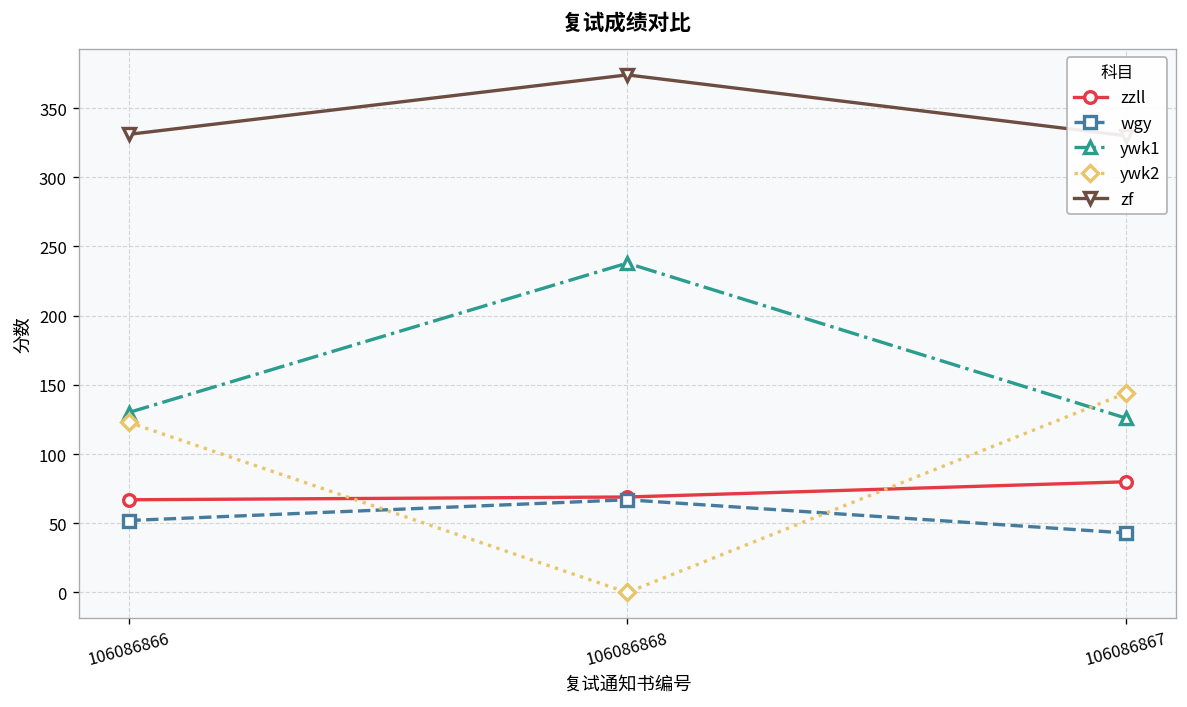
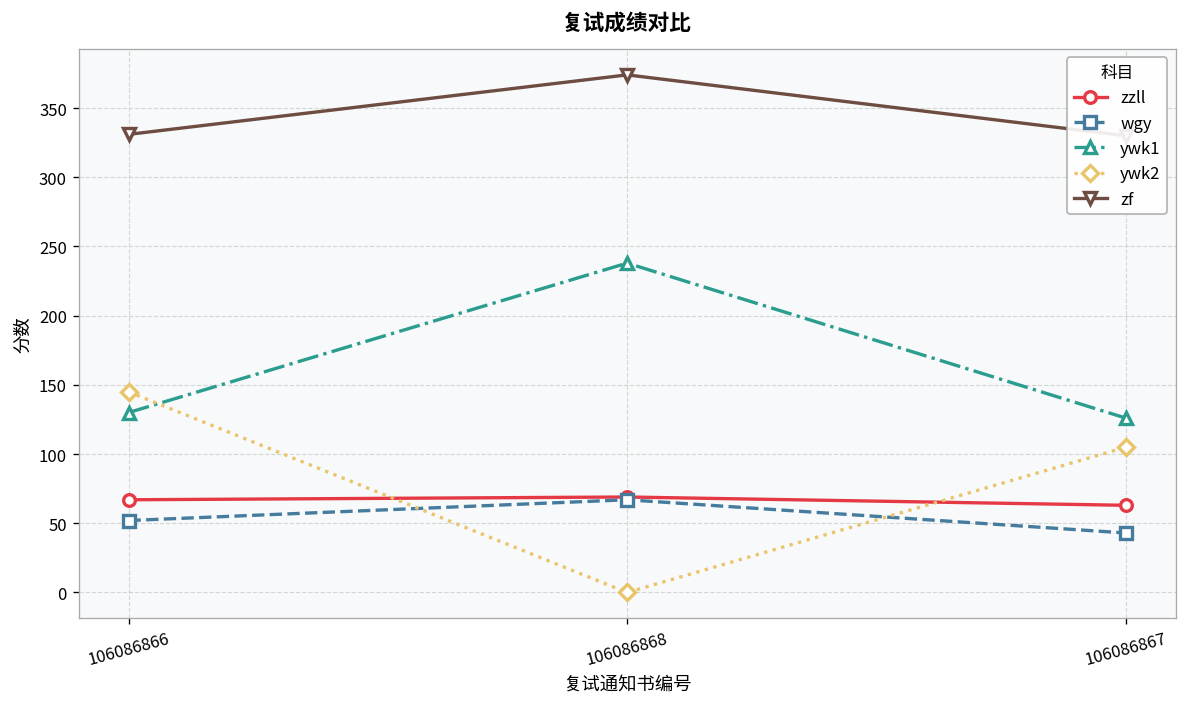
  {
    "zzll": {
      "106086866": 67,
-     "106086867": 80
+     "106086867": 63
    },
    "ywk2": {
-     "106086866": 123,
+     "106086866": 145,
      "106086868": 0,
-     "106086867": 144
+     "106086867": 105
    },
    "zf": {
      "106086866": 331,
      "106086868": 374
    }
  }
